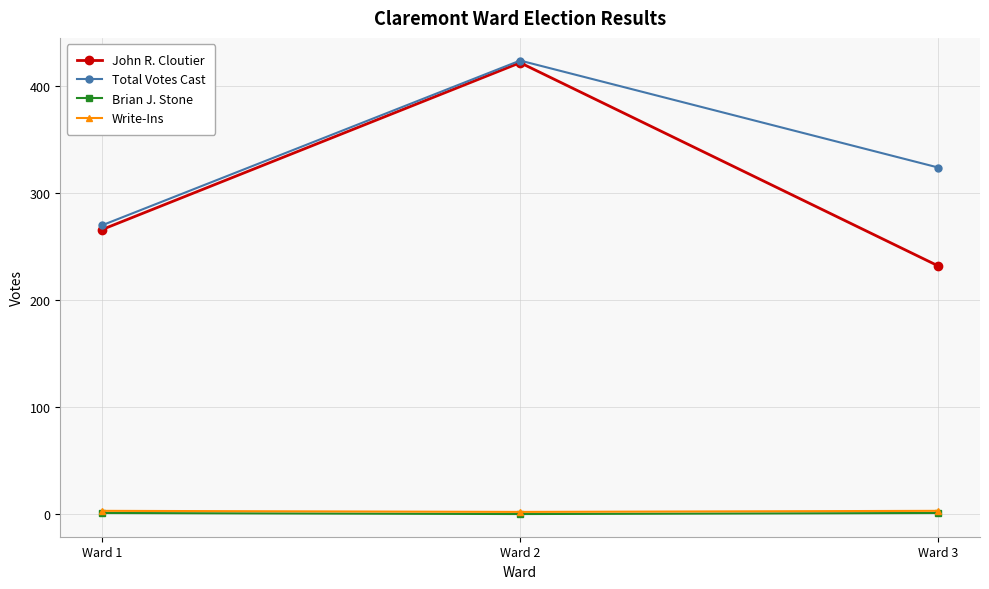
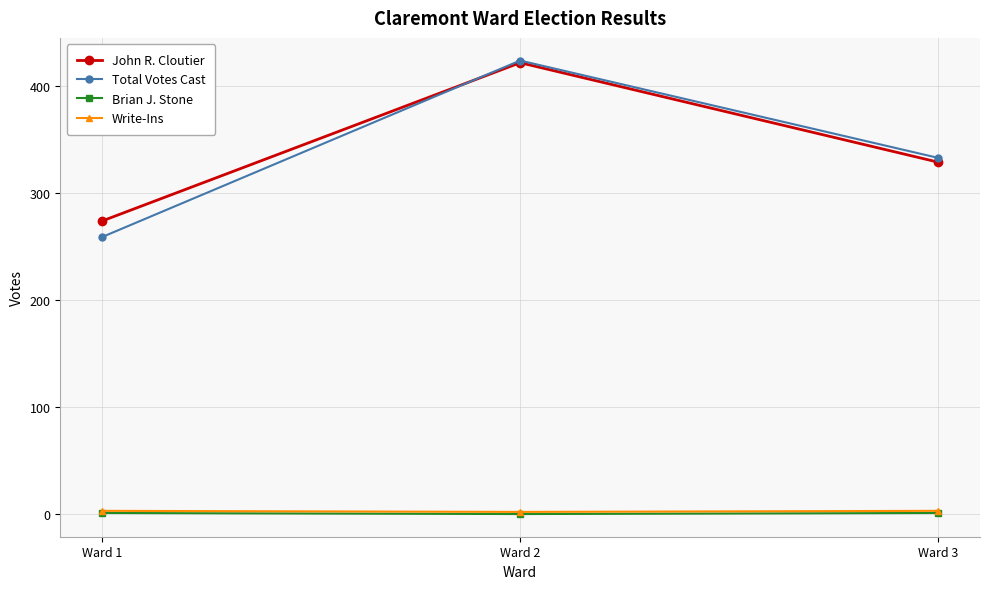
  {
    "John R. Cloutier": {
-     "Ward 1": 266,
-     "Ward 3": 232
+     "Ward 1": 274,
+     "Ward 3": 329
    },
    "Total Votes Cast": {
-     "Ward 1": 270,
-     "Ward 3": 324
+     "Ward 1": 259,
+     "Ward 3": 333
    }
  }
